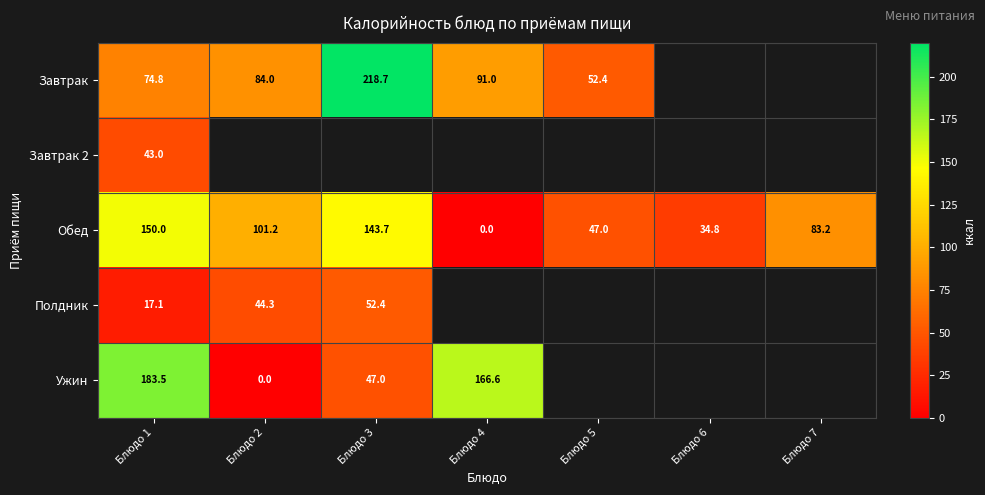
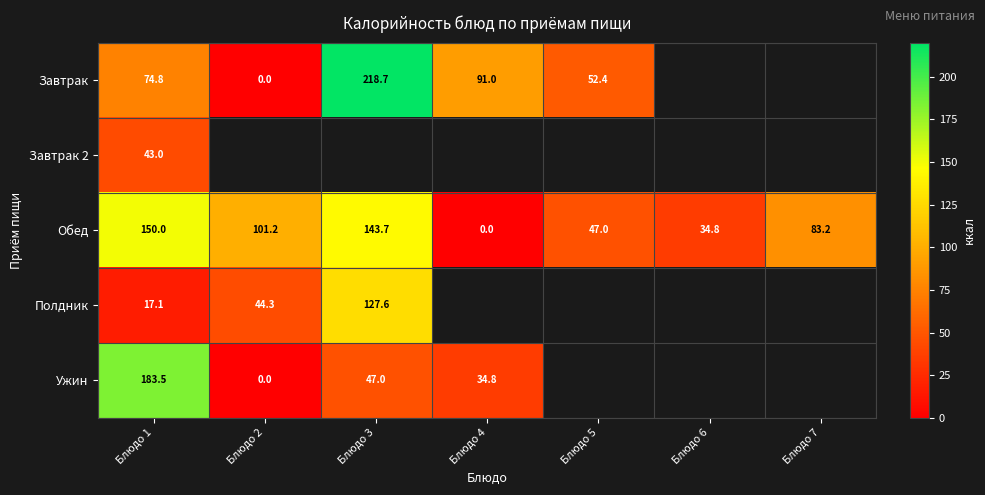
  {
    "Завтрак": {
      "Блюдо 1": 74.8,
-     "Блюдо 2": 84.0,
+     "Блюдо 2": 0.0,
      "Блюдо 3": 218.7,
      "Блюдо 4": 91.0,
      "Блюдо 5": 52.4
    },
    "Завтрак 2": {
      "Блюдо 1": 43.0
    },
    "Обед": {
      "Блюдо 1": 150.0,
      "Блюдо 2": 101.2,
      "Блюдо 3": 143.7,
      "Блюдо 4": 0.0,
      "Блюдо 5": 47.0,
      "Блюдо 6": 34.8,
      "Блюдо 7": 83.2
    },
    "Полдник": {
      "Блюдо 1": 17.1,
      "Блюдо 2": 44.3,
-     "Блюдо 3": 52.4
+     "Блюдо 3": 127.6
    },
    "Ужин": {
      "Блюдо 1": 183.5,
      "Блюдо 2": 0.0,
      "Блюдо 3": 47.0,
-     "Блюдо 4": 166.6
+     "Блюдо 4": 34.8
    }
  }
